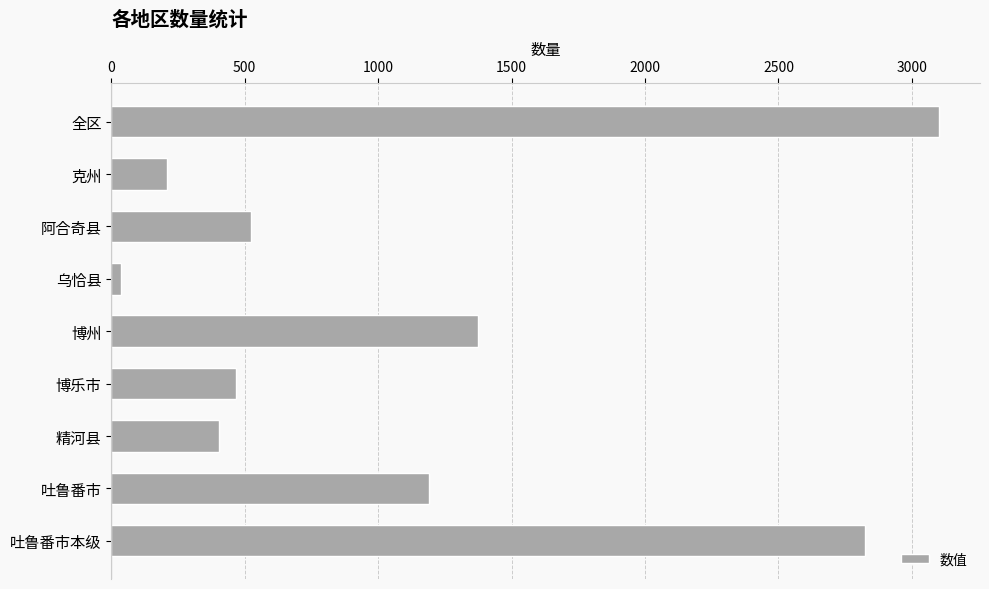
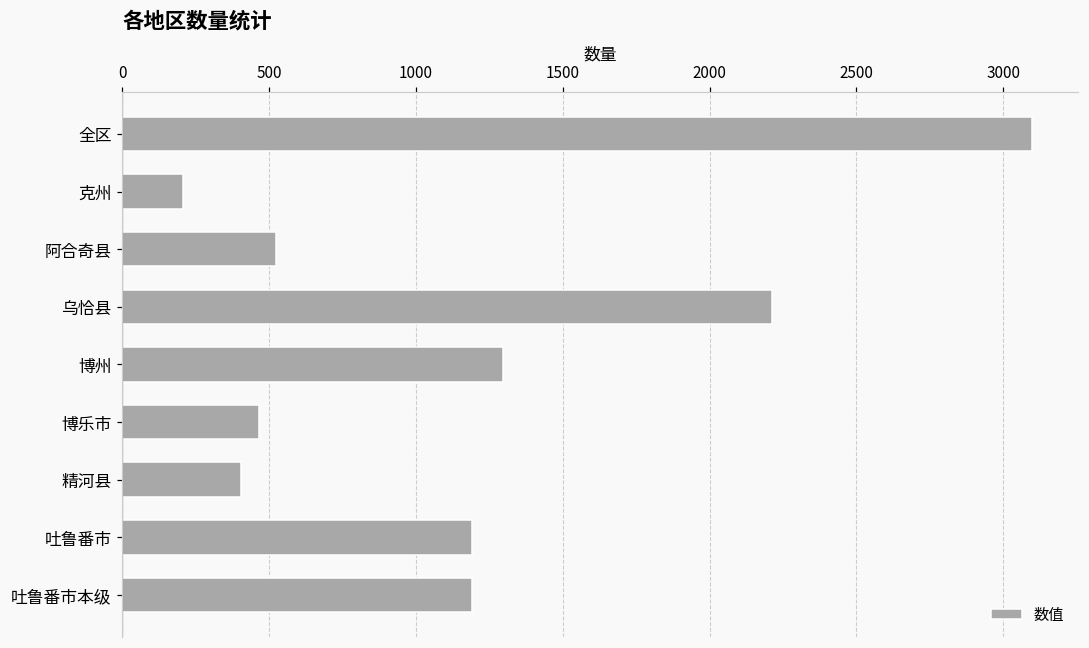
  {
    "全区": 3100,
    "克州": 210,
    "阿合奇县": 520,
-   "乌恰县": 40,
-   "博州": 1380,
+   "乌恰县": 2210,
+   "博州": 1300,
    "博乐市": 470,
    "精河县": 410,
    "吐鲁番市": 1190,
-   "吐鲁番市本级": 2820
+   "吐鲁番市本级": 1190
  }
